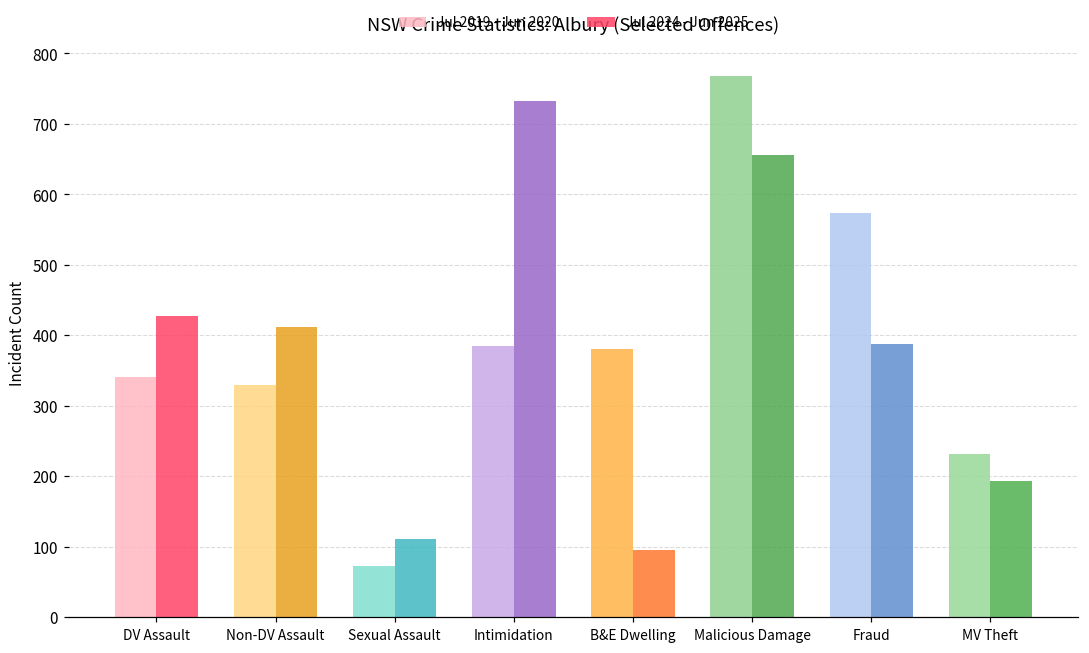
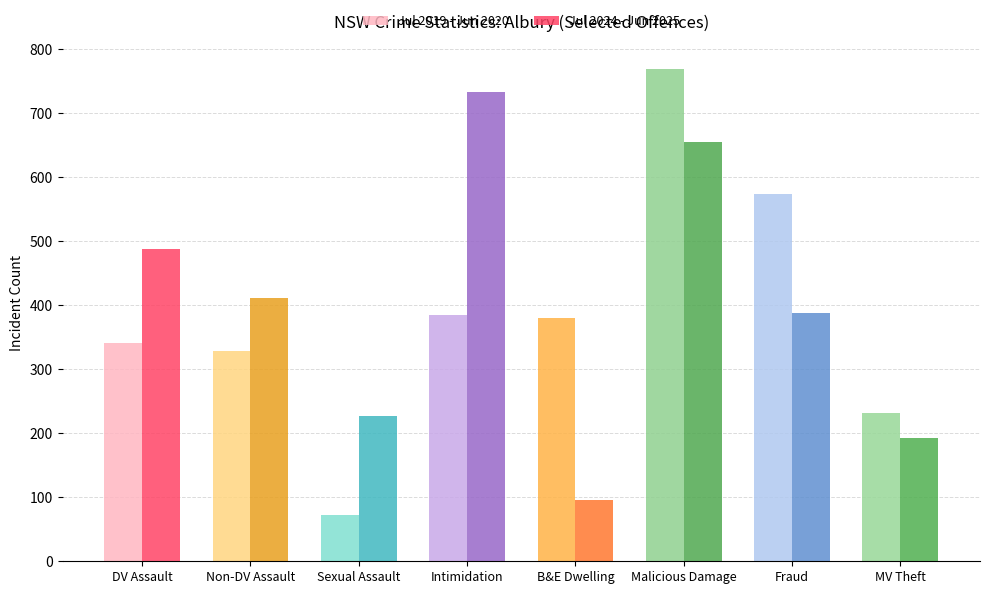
  {
    "Jul 2019 - Jun 2020": {
      "DV Assault": 340,
      "Non-DV Assault": 330,
      "Sexual Assault": 70,
      "Intimidation": 380,
      "B&E Dwelling": 380,
      "Malicious Damage": 770,
      "Fraud": 570,
      "MV Theft": 230
    },
    "Jul 2024 - Jun 2025": {
-     "DV Assault": 430,
+     "DV Assault": 490,
      "Non-DV Assault": 410,
-     "Sexual Assault": 110,
+     "Sexual Assault": 230,
      "Intimidation": 730,
      "B&E Dwelling": 100,
      "Malicious Damage": 660,
      "Fraud": 390,
      "MV Theft": 190
    }
  }
